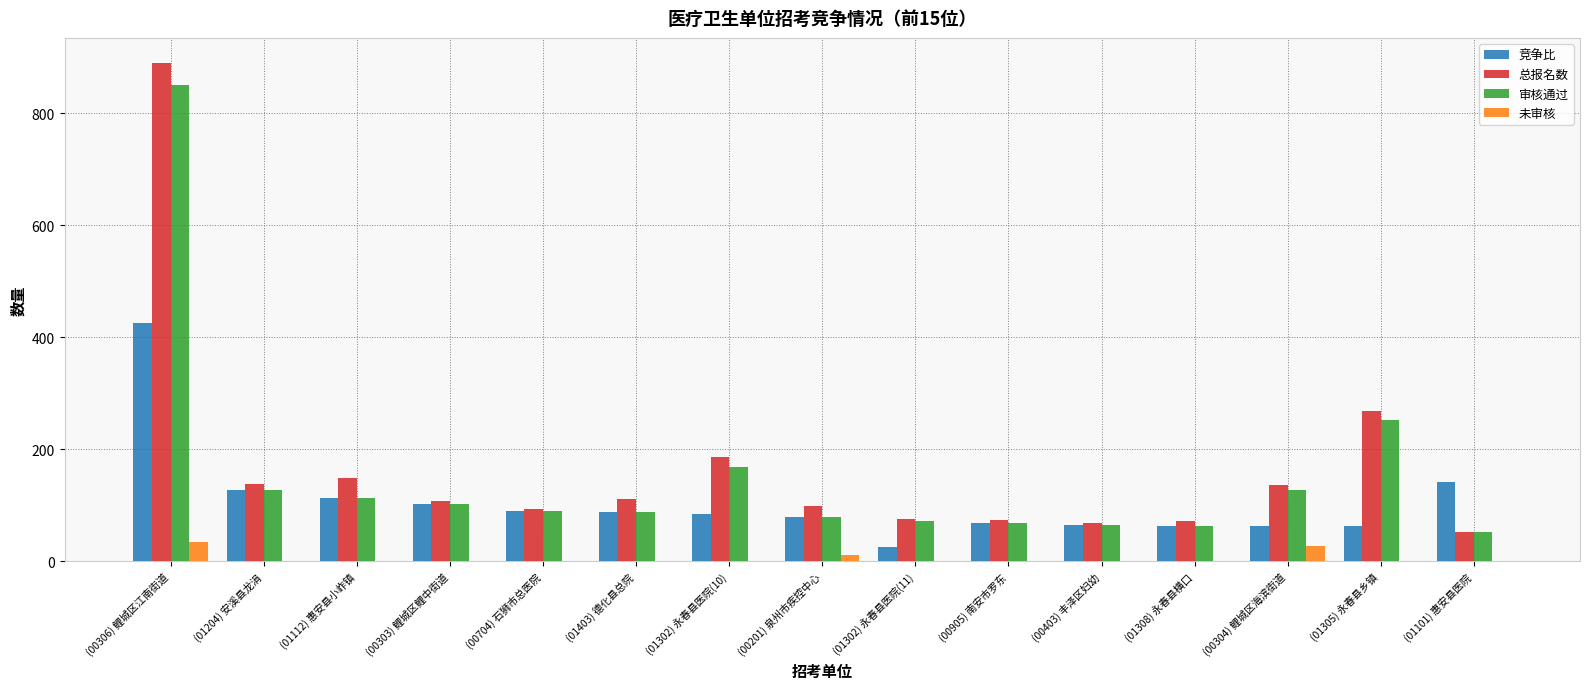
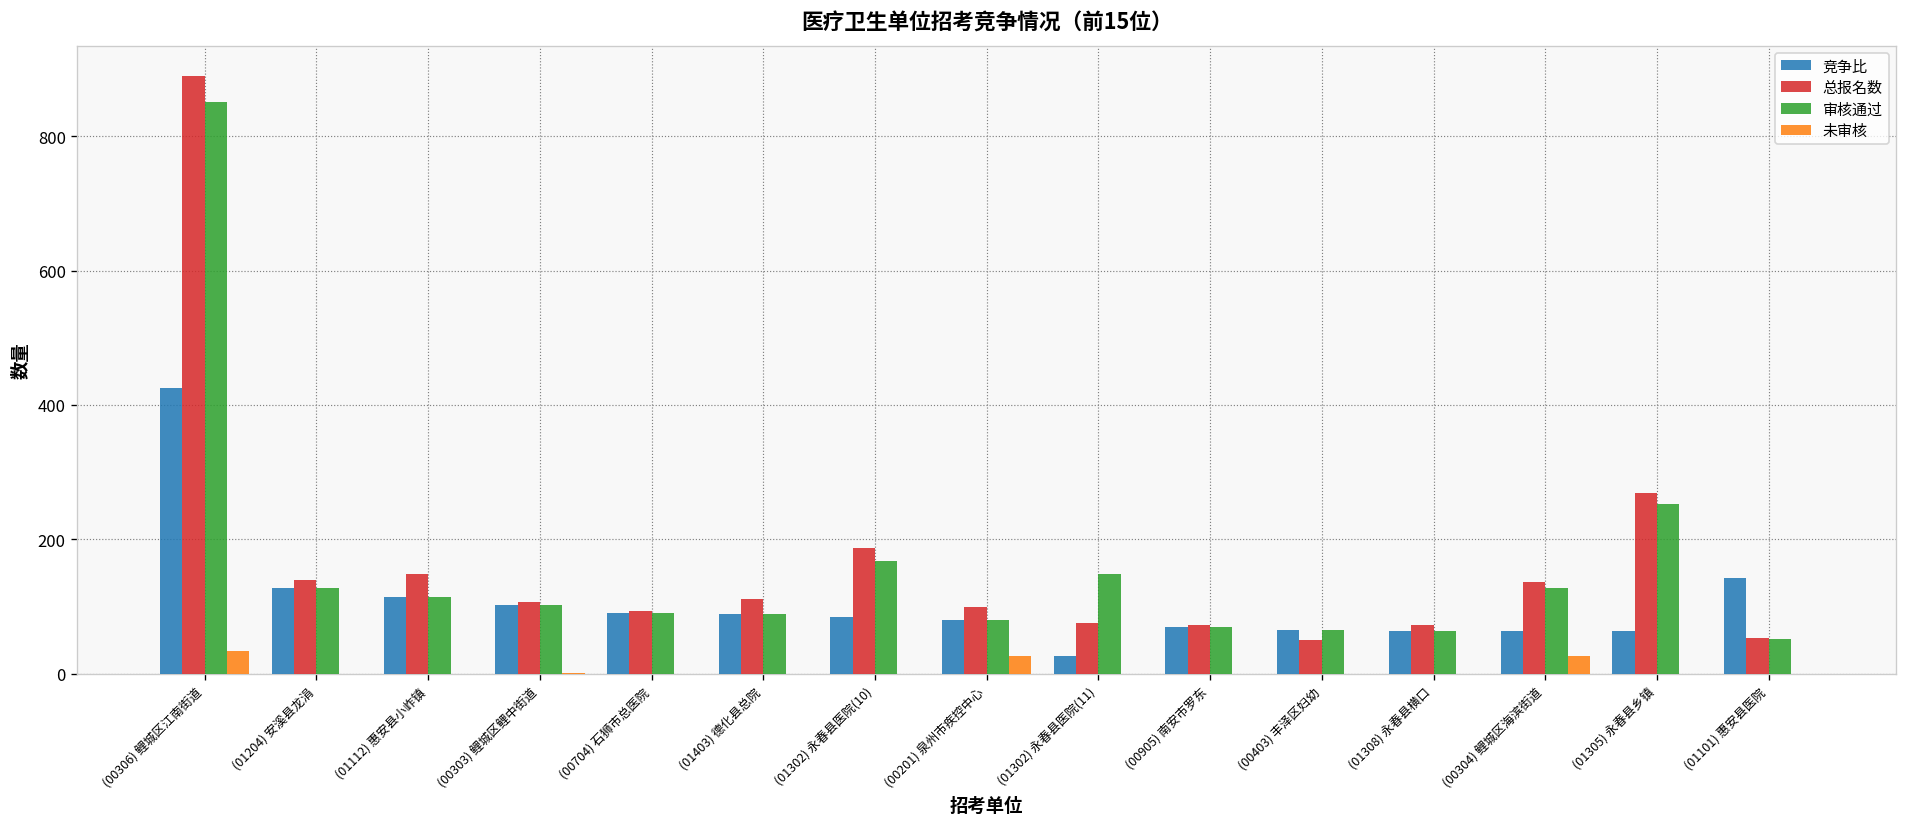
  {
    "竞争比": {
      "(00306) 鲤城区江南街道": 430,
      "(01204) 安溪县龙涓": 130,
      "(01112) 惠安县小岞镇": 110,
      "(00303) 鲤城区鲤中街道": 100,
      "(00704) 石狮市总医院": 90,
      "(01403) 德化县总院": 90,
      "(01302) 永春县医院(10)": 80,
      "(00201) 泉州市疾控中心": 80,
      "(01302) 永春县医院(11)": 30,
      "(00905) 南安市罗东": 70,
      "(00403) 丰泽区妇幼": 70,
      "(01308) 永春县横口": 60,
      "(00304) 鲤城区海滨街道": 60,
      "(01305) 永春县乡镇": 60,
      "(01101) 惠安县医院": 140
    },
    "总报名数": {
      "(00306) 鲤城区江南街道": 890,
      "(01204) 安溪县龙涓": 140,
      "(01112) 惠安县小岞镇": 150,
      "(00303) 鲤城区鲤中街道": 110,
      "(00704) 石狮市总医院": 90,
      "(01403) 德化县总院": 110,
      "(01302) 永春县医院(10)": 190,
      "(00201) 泉州市疾控中心": 100,
      "(01302) 永春县医院(11)": 80,
      "(00905) 南安市罗东": 70,
-     "(00403) 丰泽区妇幼": 70,
+     "(00403) 丰泽区妇幼": 50,
      "(01308) 永春县横口": 70,
      "(00304) 鲤城区海滨街道": 140,
      "(01305) 永春县乡镇": 270,
      "(01101) 惠安县医院": 50
    },
    "审核通过": {
      "(00306) 鲤城区江南街道": 850,
      "(01204) 安溪县龙涓": 130,
      "(01112) 惠安县小岞镇": 110,
      "(00303) 鲤城区鲤中街道": 100,
      "(00704) 石狮市总医院": 90,
      "(01403) 德化县总院": 90,
      "(01302) 永春县医院(10)": 170,
      "(00201) 泉州市疾控中心": 80,
-     "(01302) 永春县医院(11)": 70,
+     "(01302) 永春县医院(11)": 150,
      "(00905) 南安市罗东": 70,
      "(00403) 丰泽区妇幼": 70,
      "(01308) 永春县横口": 60,
      "(00304) 鲤城区海滨街道": 130,
      "(01305) 永春县乡镇": 250,
      "(01101) 惠安县医院": 50
    },
    "未审核": {
      "(00306) 鲤城区江南街道": 30,
      "(01204) 安溪县龙涓": 0,
      "(01112) 惠安县小岞镇": 0,
      "(00704) 石狮市总医院": 0,
      "(01403) 德化县总院": 0,
      "(01302) 永春县医院(10)": 0,
-     "(00201) 泉州市疾控中心": 10,
+     "(00201) 泉州市疾控中心": 30,
      "(01302) 永春县医院(11)": 0,
      "(00905) 南安市罗东": 0,
      "(00403) 丰泽区妇幼": 0,
      "(01308) 永春县横口": 0,
      "(00304) 鲤城区海滨街道": 30,
      "(01305) 永春县乡镇": 0,
      "(01101) 惠安县医院": 0
    }
  }
